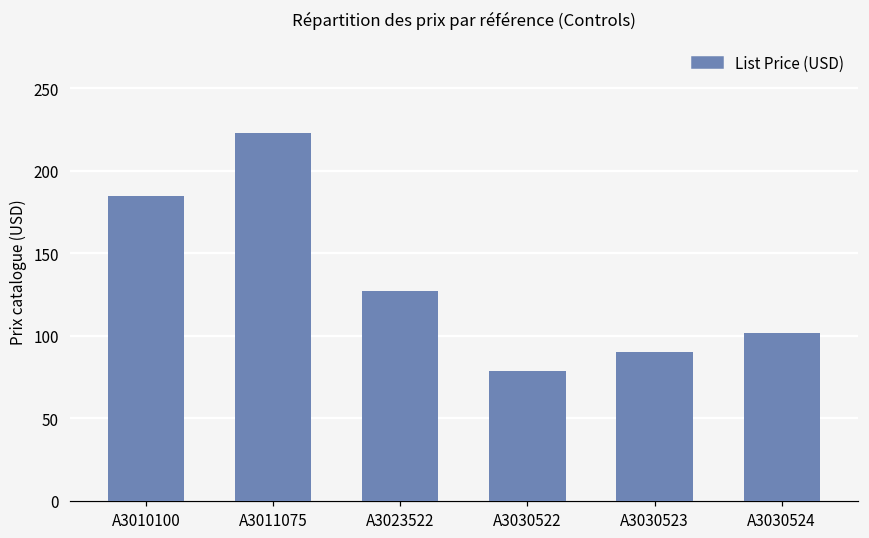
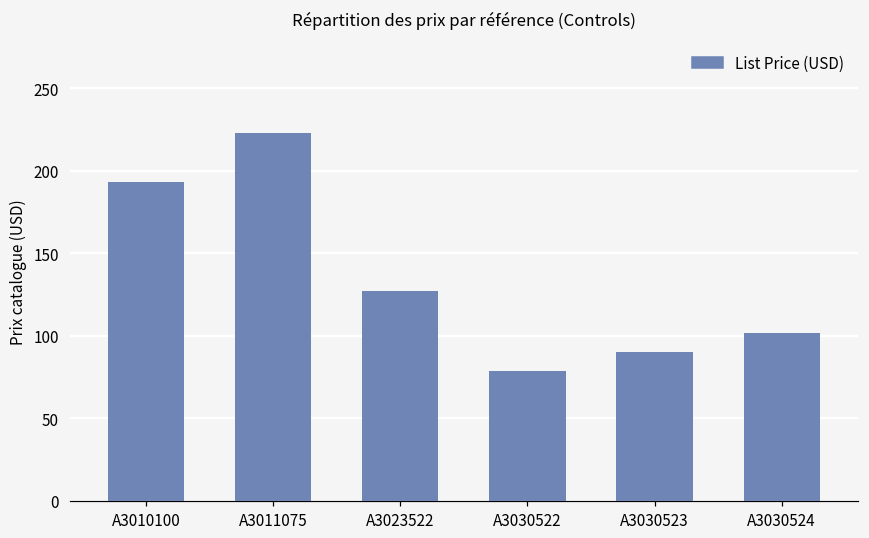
  {
-   "A3010100": 185,
+   "A3010100": 193,
    "A3011075": 223,
    "A3023522": 127,
    "A3030522": 79,
    "A3030523": 90,
    "A3030524": 102
  }
